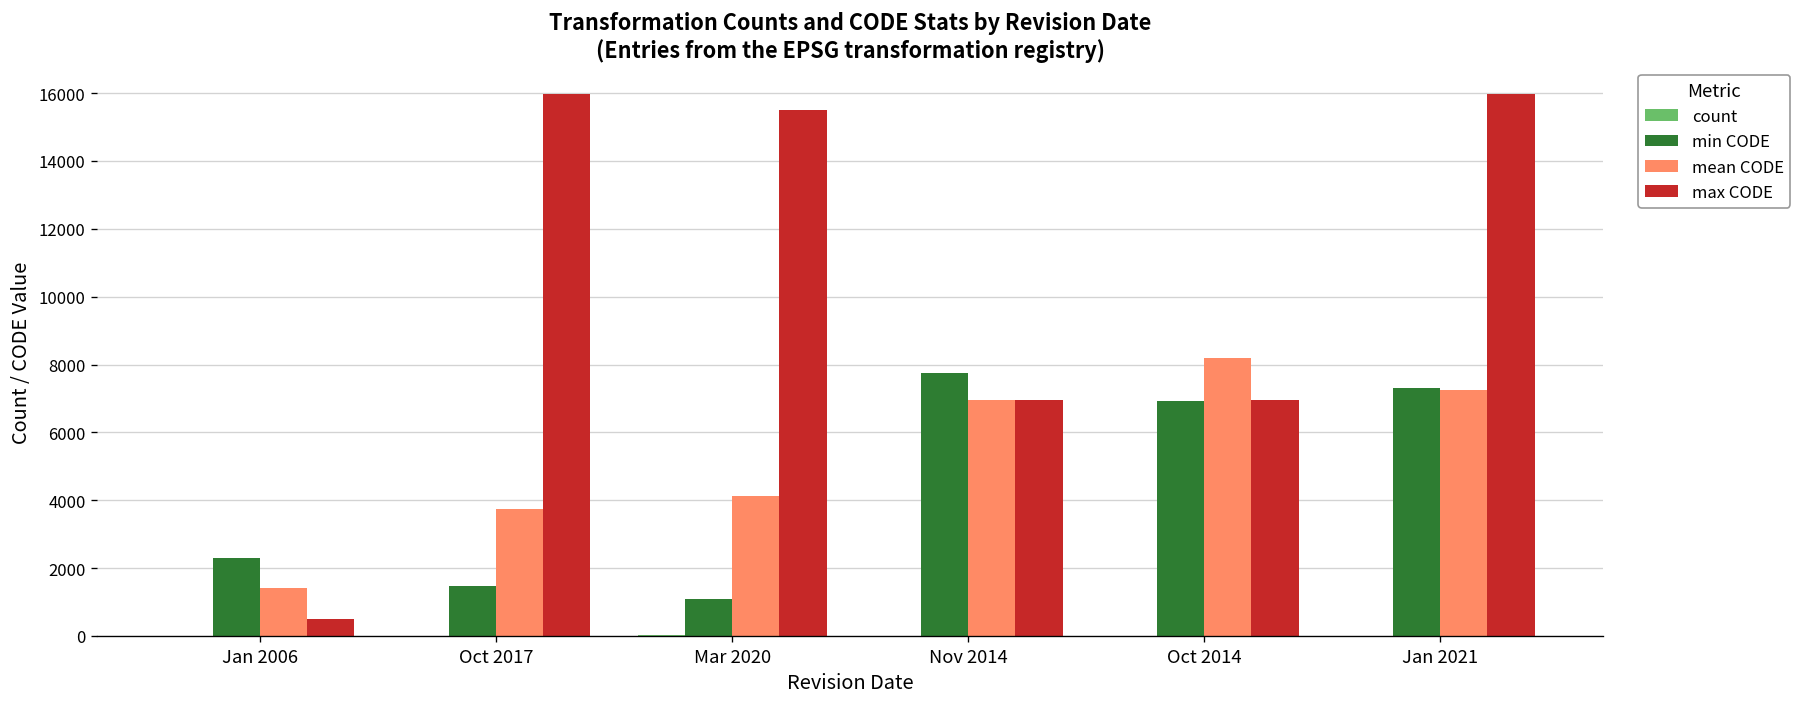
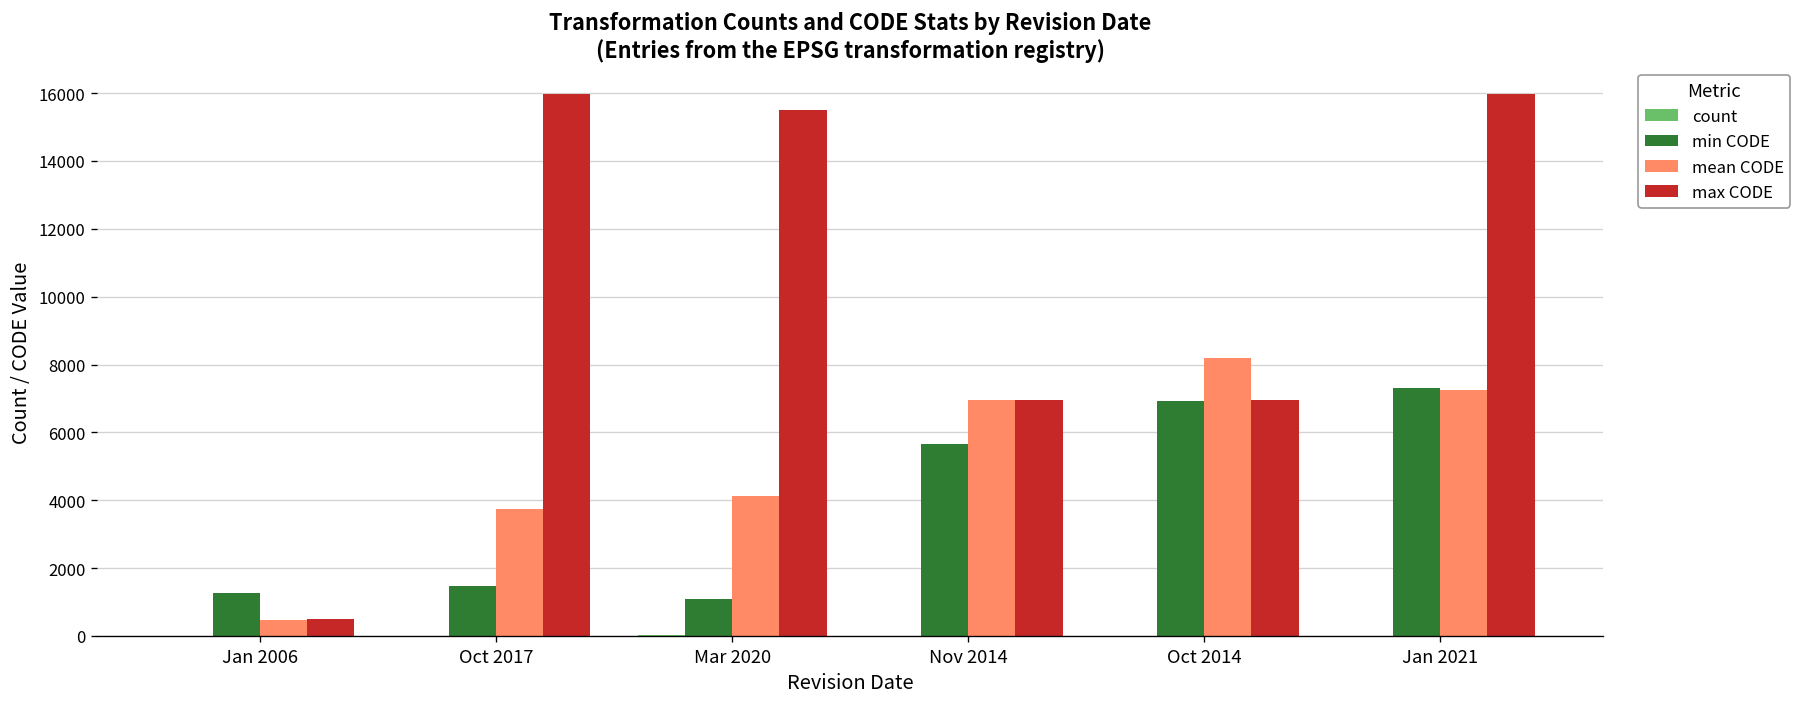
  {
    "min CODE": {
-     "Jan 2006": 2300,
+     "Jan 2006": 1300,
      "Oct 2017": 1500,
      "Mar 2020": 1100,
-     "Nov 2014": 7800,
+     "Nov 2014": 5700,
      "Oct 2014": 6900,
      "Jan 2021": 7300
    },
    "mean CODE": {
-     "Jan 2006": 1400,
+     "Jan 2006": 500,
      "Oct 2017": 3700,
      "Mar 2020": 4100,
      "Nov 2014": 7000,
      "Oct 2014": 8200,
      "Jan 2021": 7200
    },
    "max CODE": {
      "Jan 2006": 500,
      "Oct 2017": 16000,
      "Mar 2020": 15500,
      "Nov 2014": 6900,
      "Oct 2014": 6900,
      "Jan 2021": 16000
    }
  }
